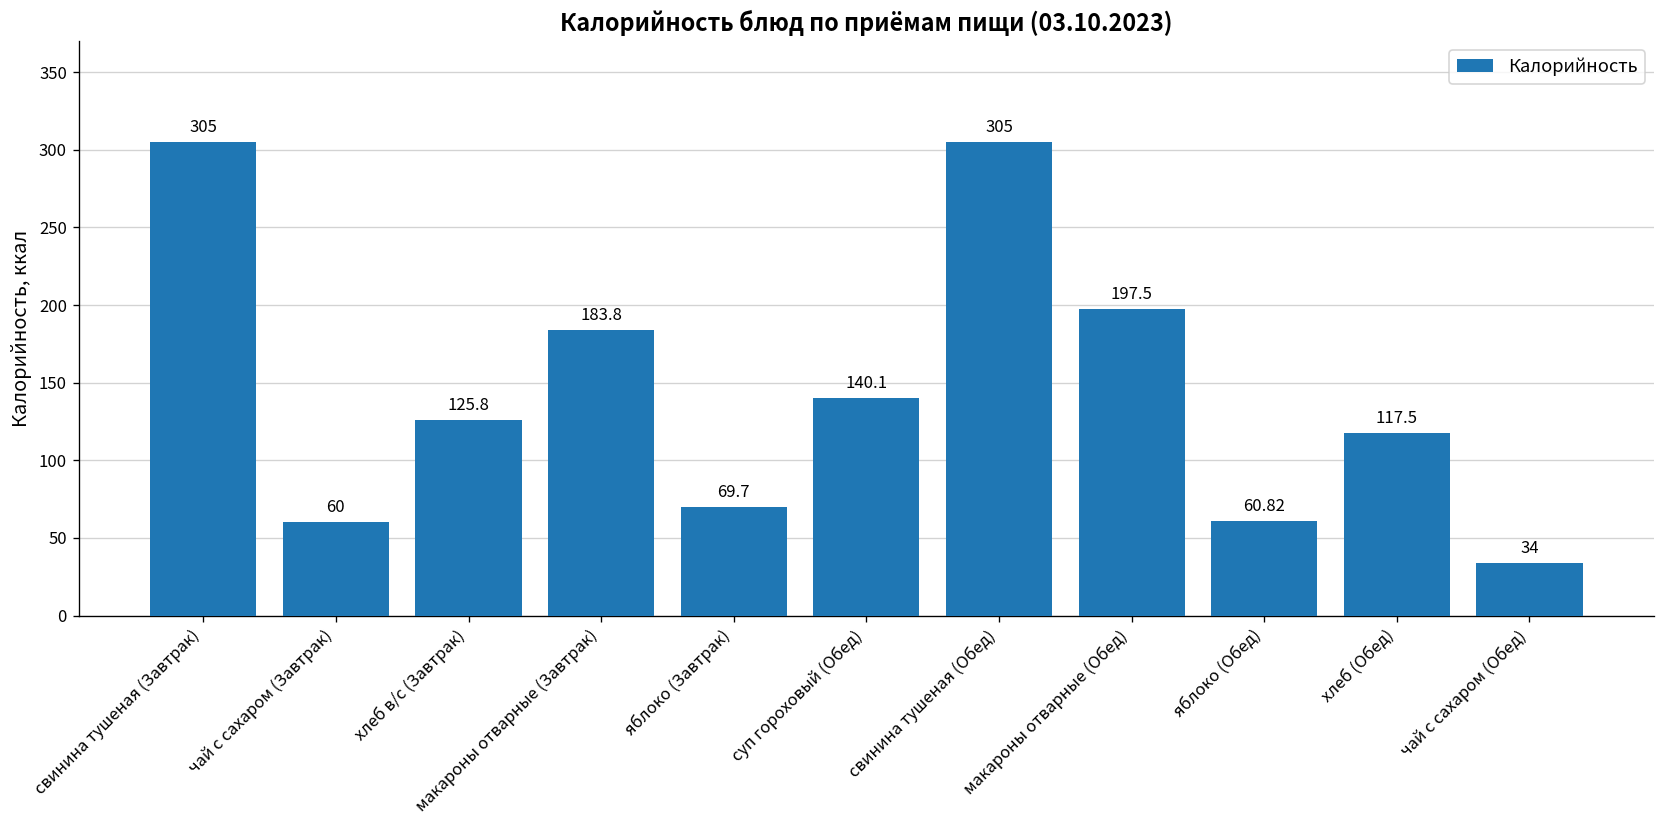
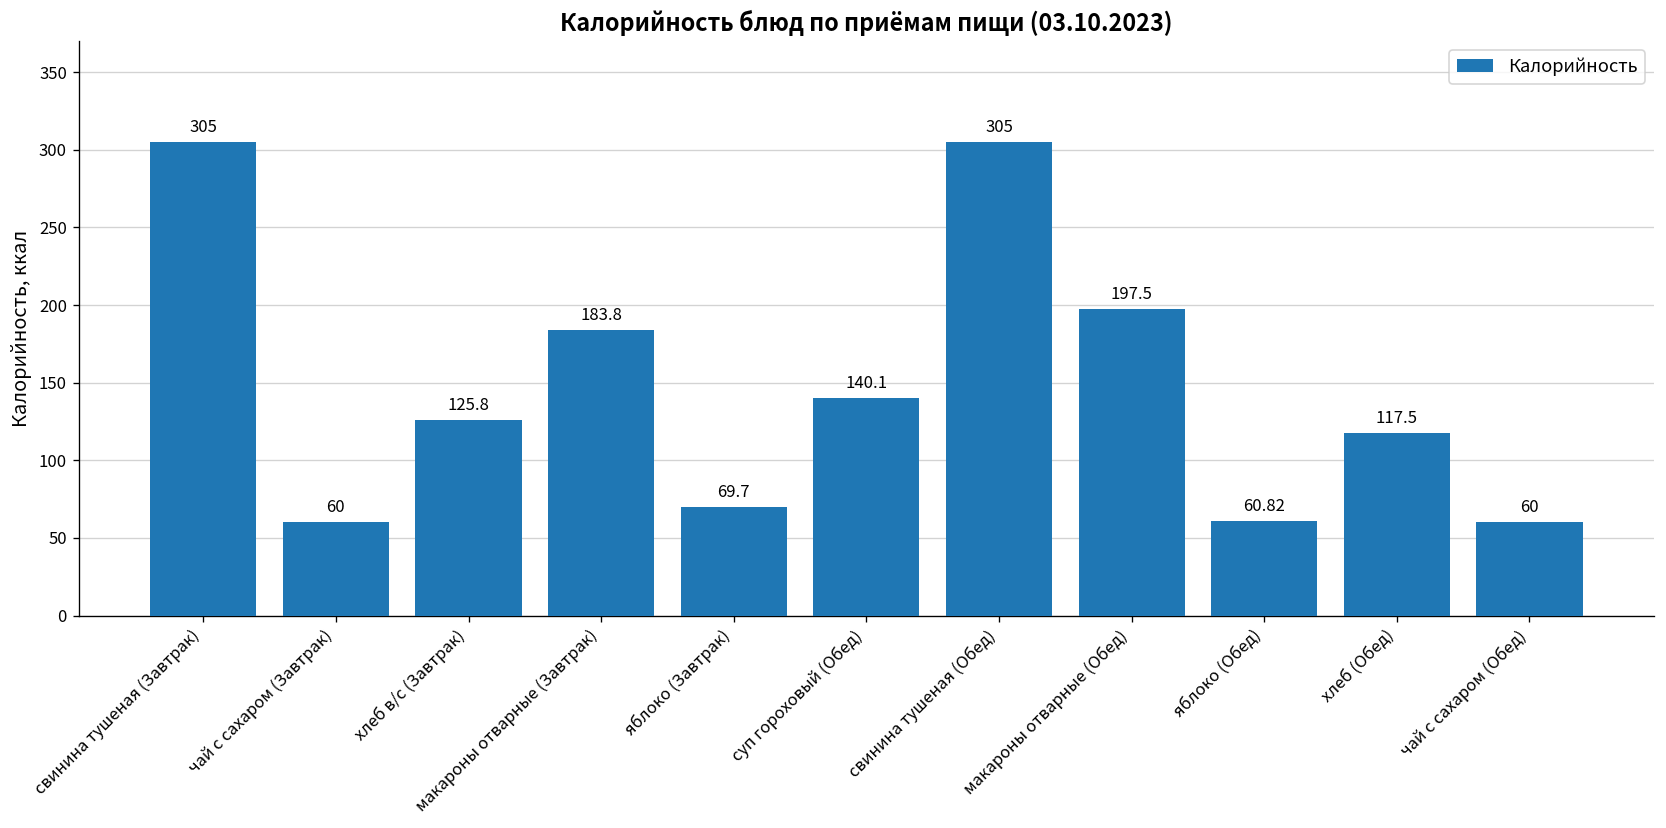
  {
    "свинина тушеная (Завтрак)": 305,
    "чай с сахаром (Завтрак)": 60,
    "хлеб в/с (Завтрак)": 125.8,
    "макароны отварные (Завтрак)": 183.8,
    "яблоко (Завтрак)": 69.7,
    "суп гороховый (Обед)": 140.1,
    "свинина тушеная (Обед)": 305,
    "макароны отварные (Обед)": 197.5,
    "яблоко (Обед)": 60.82,
    "хлеб (Обед)": 117.5,
-   "чай с сахаром (Обед)": 34
+   "чай с сахаром (Обед)": 60
  }
